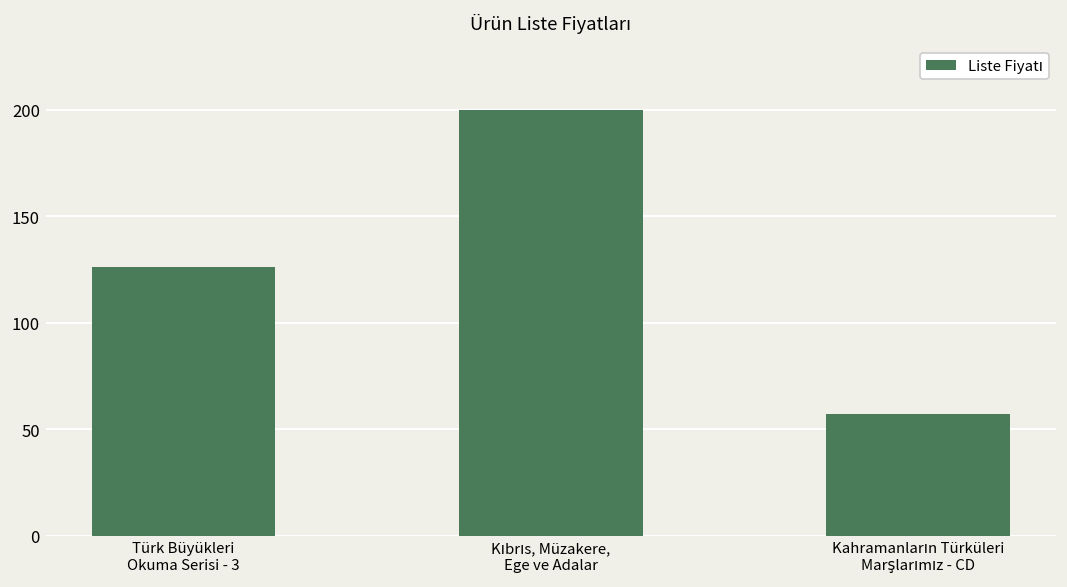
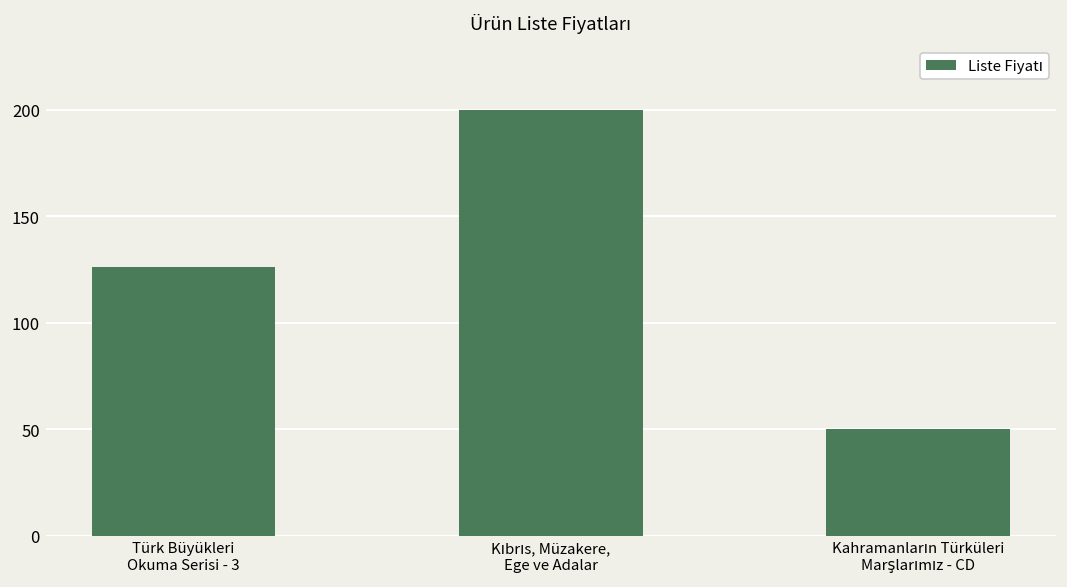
  {
    "Türk Büyükleri Okuma Serisi - 3": 126,
    "Kıbrıs, Müzakere, Ege ve Adalar": 200,
-   "Kahramanların Türküleri Marşlarımız - CD": 57
+   "Kahramanların Türküleri Marşlarımız - CD": 50
  }
